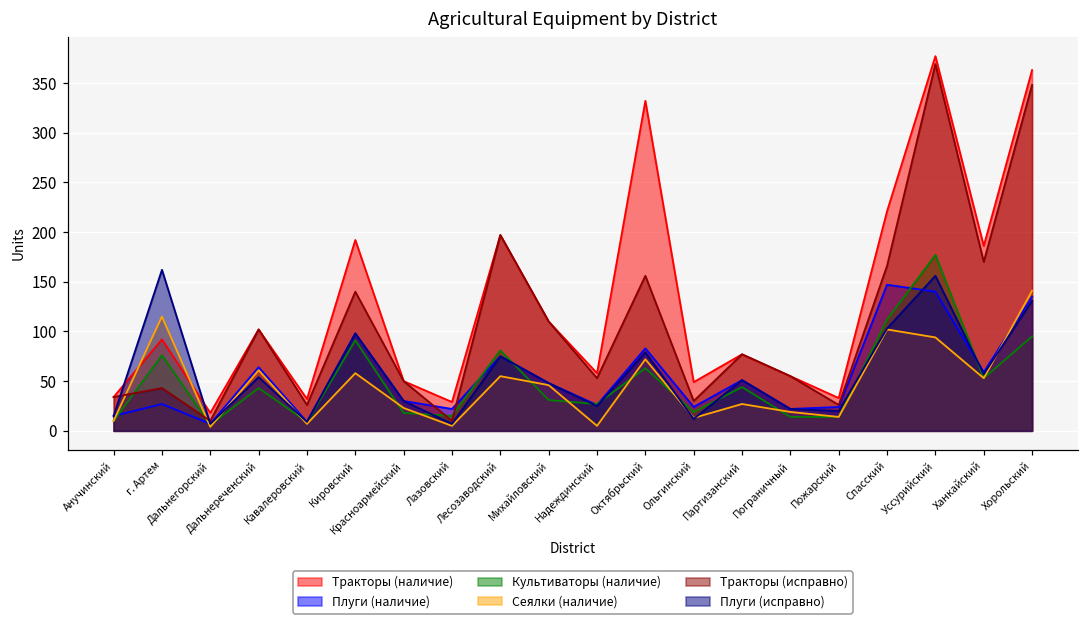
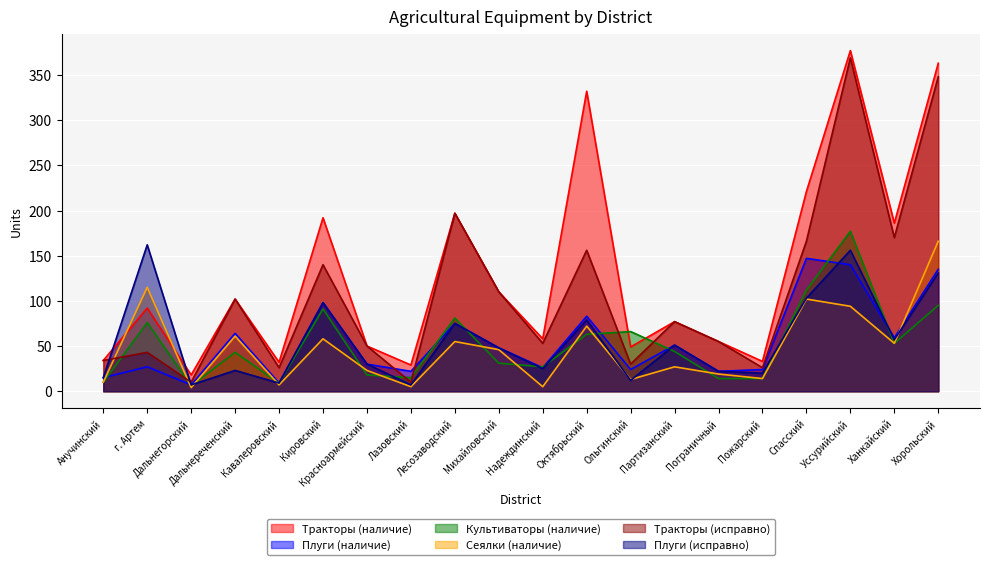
  {
    "Тракторы (наличие)": {
      "г. Артем": 90,
      "Дальнегорский": 20,
      "Кавалеровский": 30,
      "Кировский": 190,
      "Лазовский": 30,
      "Надеждинский": 60,
      "Октябрьский": 330,
      "Ольгинский": 50,
      "Пожарский": 30,
      "Спасский": 220,
      "Уссурийский": 380,
      "Ханкайский": 190,
      "Хорольский": 360
    },
    "Плуги (наличие)": {
      "г. Артем": 30,
      "Дальнереченский": 60,
      "Лазовский": 20,
      "Октябрьский": 80,
      "Ольгинский": 20,
      "Спасский": 150,
      "Уссурийский": 140,
      "Хорольский": 140
    },
    "Культиваторы (наличие)": {
      "г. Артем": 80,
      "Дальнереченский": 40,
      "Кировский": 90,
      "Красноармейский": 20,
      "Лазовский": 20,
      "Лесозаводский": 80,
      "Михайловский": 30,
      "Октябрьский": 60,
-     "Ольгинский": 20,
+     "Ольгинский": 70,
      "Партизанский": 40,
      "Пограничный": 10,
      "Спасский": 110,
      "Уссурийский": 180,
      "Хорольский": 100
    },
    "Сеялки (наличие)": {
      "г. Артем": 120,
      "Дальнереченский": 60,
      "Кировский": 60,
      "Красноармейский": 20,
      "Лесозаводский": 60,
      "Надеждинский": 10,
      "Октябрьский": 70,
      "Партизанский": 30,
      "Пограничный": 20,
      "Уссурийский": 90,
-     "Хорольский": 140
+     "Хорольский": 170
    },
    "Тракторы (исправно)": {
      "г. Артем": 40,
      "Дальнегорский": 10,
      "Кавалеровский": 30,
      "Кировский": 140,
      "Лазовский": 10,
      "Надеждинский": 50,
      "Октябрьский": 160,
      "Ольгинский": 30,
      "Спасский": 170,
      "Уссурийский": 370,
      "Ханкайский": 170,
      "Хорольский": 350
    },
    "Плуги (исправно)": {
      "г. Артем": 160,
-     "Дальнереченский": 50,
+     "Дальнереченский": 20,
      "Октябрьский": 80,
      "Пожарский": 20,
      "Уссурийский": 160,
      "Хорольский": 130
    }
  }
